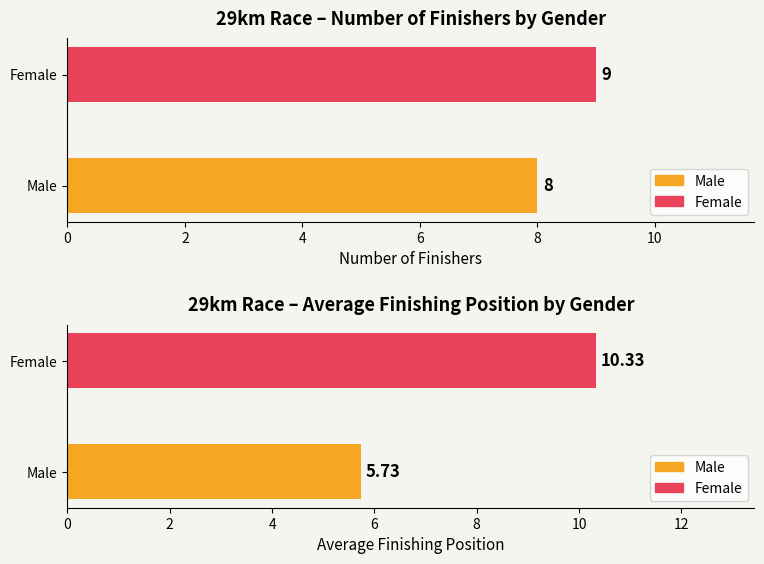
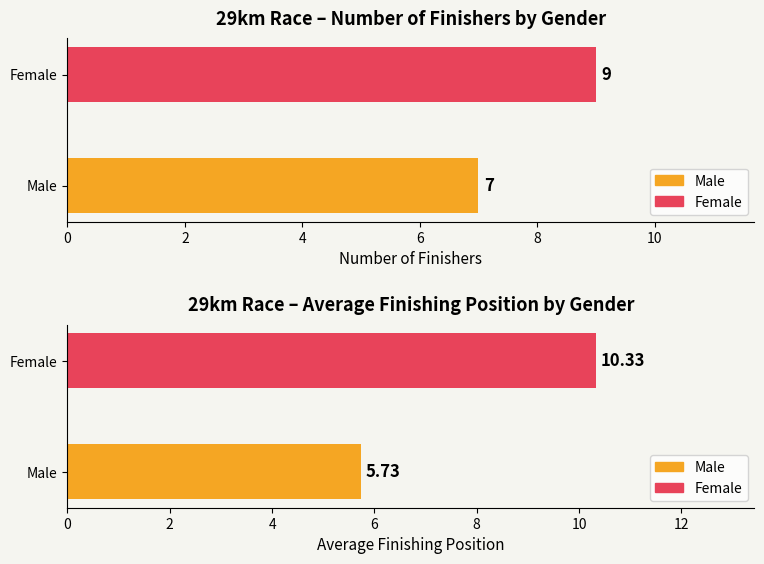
  {
    "29km Race – Number of Finishers by Gender": {
      "Female": 9,
-     "Male": 8
+     "Male": 7
    },
    "29km Race – Average Finishing Position by Gender": {
      "Female": 10.33,
      "Male": 5.73
    }
  }
